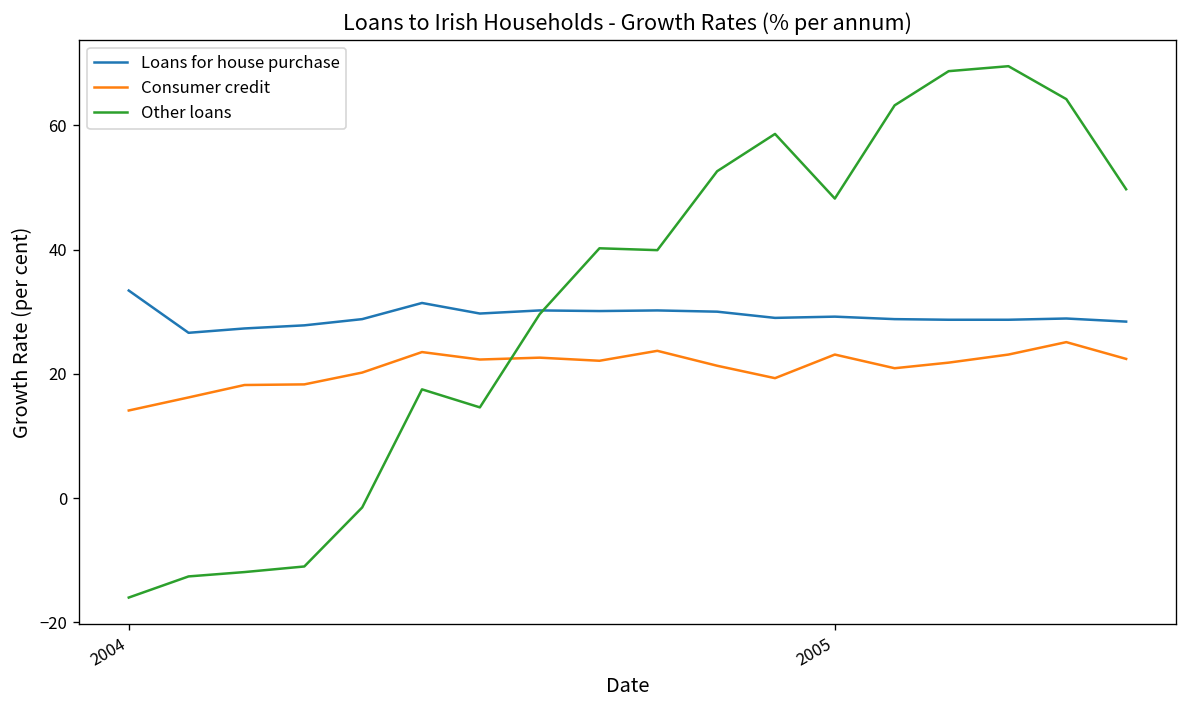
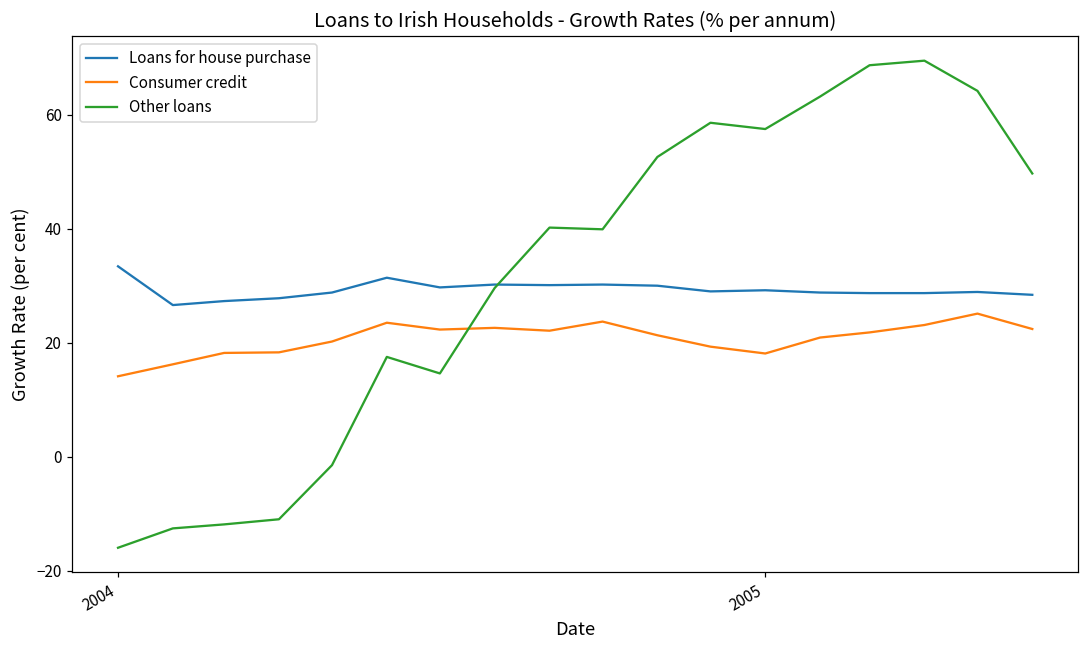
  {
    "Loans for house purchase": {
      "2004": 33,
      "2005": 29
    },
    "Consumer credit": {
      "2004": 14,
-     "2005": 23
+     "2005": 18
    },
    "Other loans": {
      "2004": -16,
-     "2005": 48
+     "2005": 58
    }
  }
